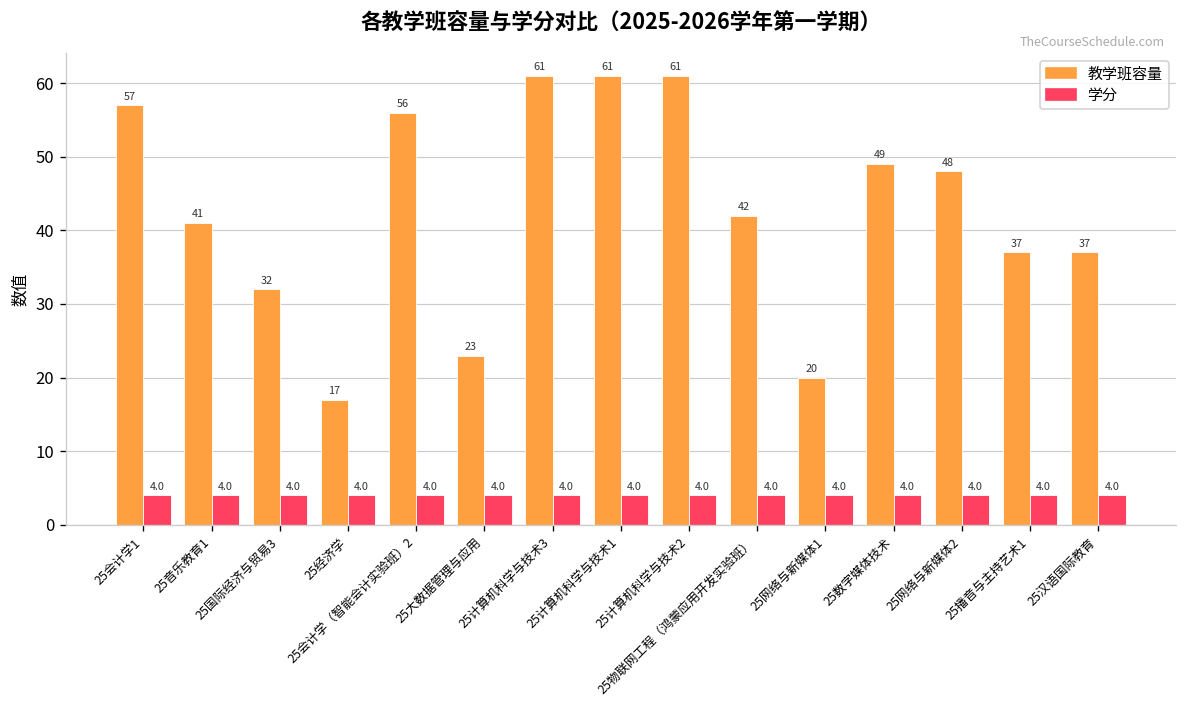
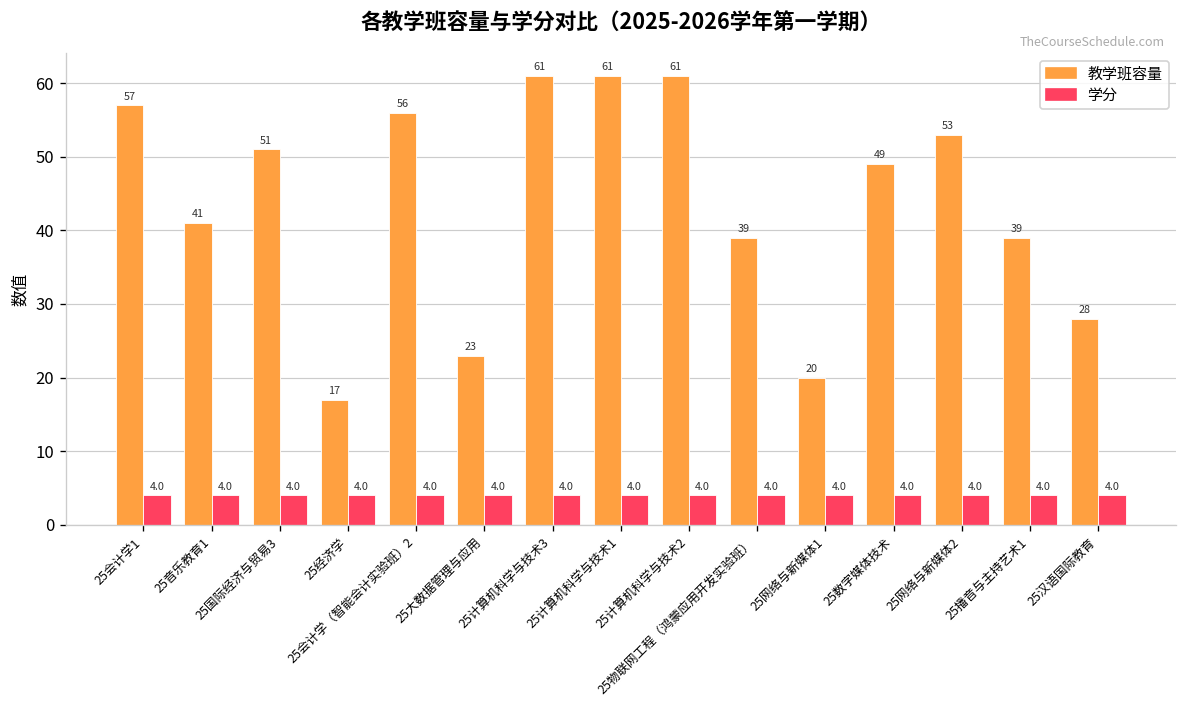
  {
    "教学班容量": {
      "25会计学1": 57,
      "25音乐教育1": 41,
-     "25国际经济与贸易3": 32,
+     "25国际经济与贸易3": 51,
      "25经济学": 17,
      "25会计学（智能会计实验班）2": 56,
      "25大数据管理与应用": 23,
      "25计算机科学与技术3": 61,
      "25计算机科学与技术1": 61,
      "25计算机科学与技术2": 61,
-     "25物联网工程（鸿蒙应用开发实验班）": 42,
+     "25物联网工程（鸿蒙应用开发实验班）": 39,
      "25网络与新媒体1": 20,
      "25数字媒体技术": 49,
-     "25网络与新媒体2": 48,
-     "25播音与主持艺术1": 37,
-     "25汉语国际教育": 37
+     "25网络与新媒体2": 53,
+     "25播音与主持艺术1": 39,
+     "25汉语国际教育": 28
    },
    "学分": {
      "25会计学1": 4.0,
      "25音乐教育1": 4.0,
      "25国际经济与贸易3": 4.0,
      "25经济学": 4.0,
      "25会计学（智能会计实验班）2": 4.0,
      "25大数据管理与应用": 4.0,
      "25计算机科学与技术3": 4.0,
      "25计算机科学与技术1": 4.0,
      "25计算机科学与技术2": 4.0,
      "25物联网工程（鸿蒙应用开发实验班）": 4.0,
      "25网络与新媒体1": 4.0,
      "25数字媒体技术": 4.0,
      "25网络与新媒体2": 4.0,
      "25播音与主持艺术1": 4.0,
      "25汉语国际教育": 4.0
    }
  }
